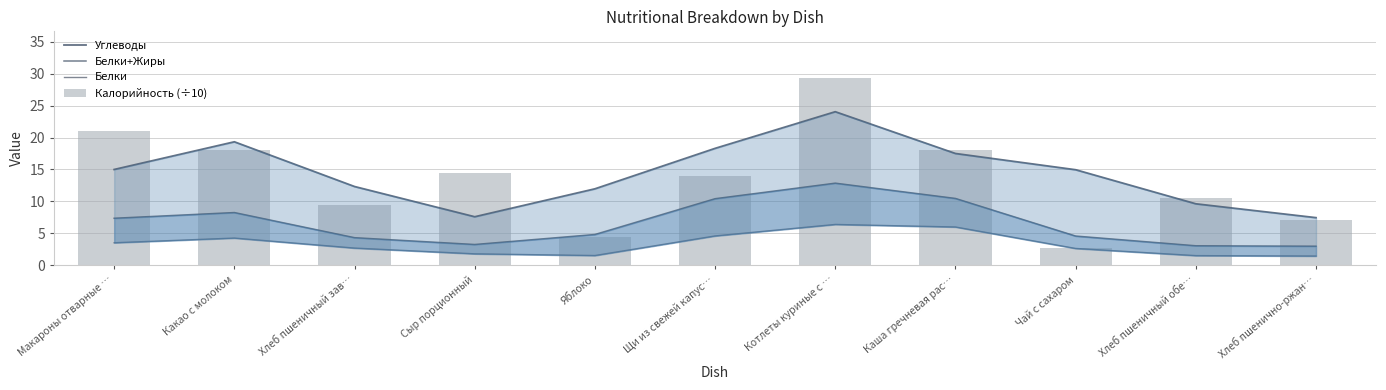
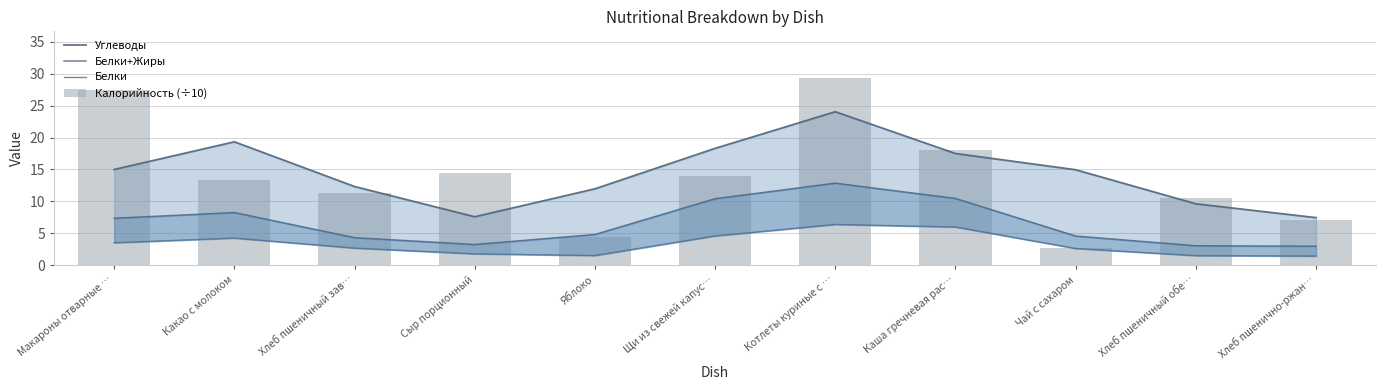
  {
    "Калорийность (÷10)": {
-     "Макароны отварные …": 21,
-     "Какао с молоком": 18,
-     "Хлеб пшеничный зав…": 9,
+     "Макароны отварные …": 28,
+     "Какао с молоком": 13,
+     "Хлеб пшеничный зав…": 11,
      "Сыр порционный": 15,
      "Яблоко": 4,
      "Щи из свежей капус…": 14,
      "Котлеты куриные с …": 29,
      "Каша гречневая рас…": 18,
      "Чай с сахаром": 3,
      "Хлеб пшеничный обе…": 11,
      "Хлеб пшенично-ржан…": 7
    }
  }
